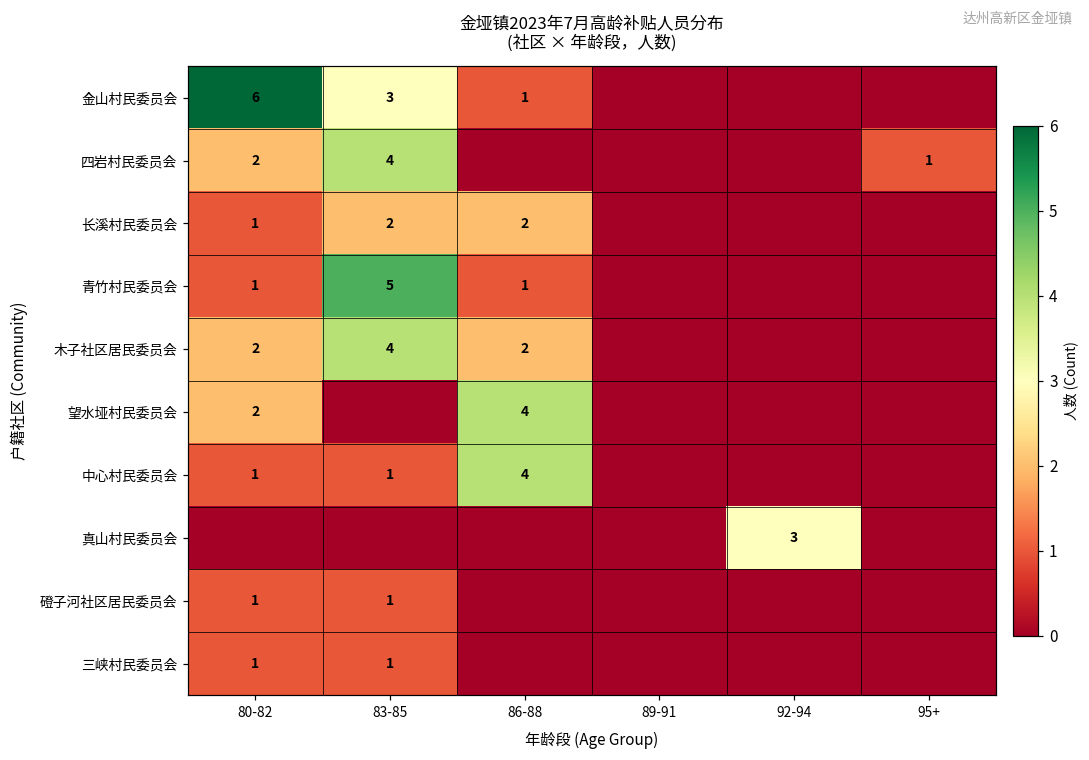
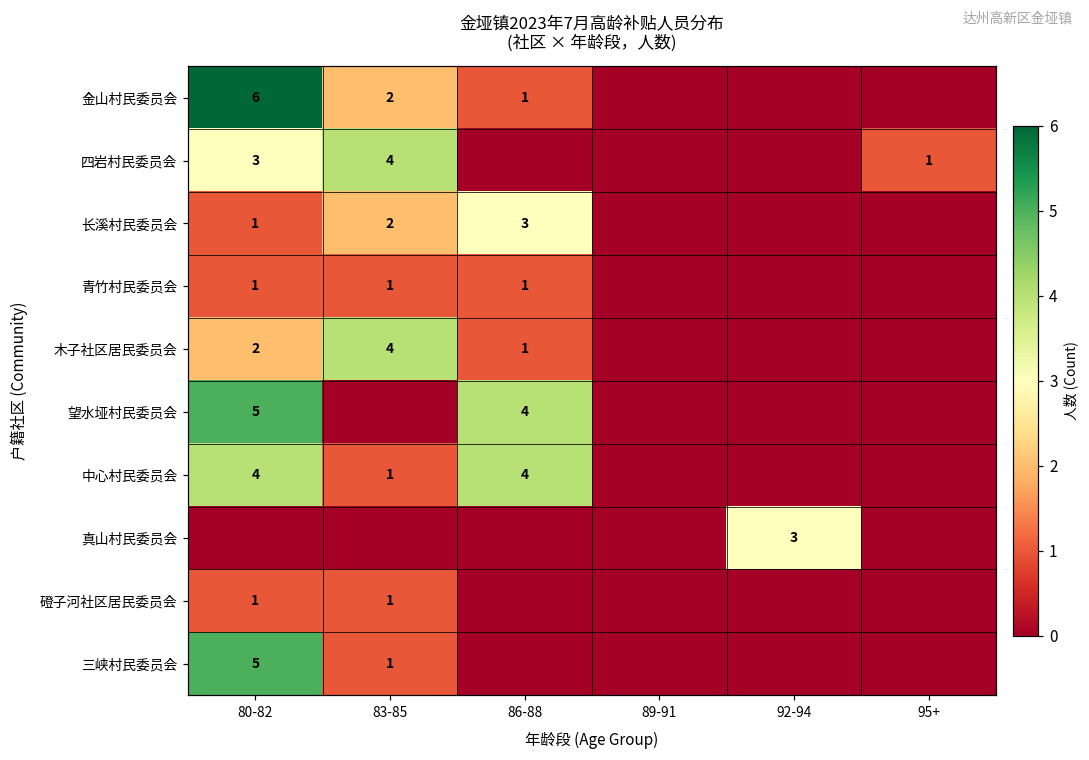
  {
    "金山村民委员会": {
      "80-82": 6,
-     "83-85": 3,
+     "83-85": 2,
      "86-88": 1
    },
    "四岩村民委员会": {
-     "80-82": 2,
+     "80-82": 3,
      "83-85": 4,
      "95+": 1
    },
    "长溪村民委员会": {
      "80-82": 1,
      "83-85": 2,
-     "86-88": 2
+     "86-88": 3
    },
    "青竹村民委员会": {
      "80-82": 1,
-     "83-85": 5,
+     "83-85": 1,
      "86-88": 1
    },
    "木子社区居民委员会": {
      "80-82": 2,
      "83-85": 4,
-     "86-88": 2
+     "86-88": 1
    },
    "望水垭村民委员会": {
-     "80-82": 2,
+     "80-82": 5,
      "86-88": 4
    },
    "中心村民委员会": {
-     "80-82": 1,
+     "80-82": 4,
      "83-85": 1,
      "86-88": 4
    },
    "真山村民委员会": {
      "92-94": 3
    },
    "磴子河社区居民委员会": {
      "80-82": 1,
      "83-85": 1
    },
    "三峡村民委员会": {
-     "80-82": 1,
+     "80-82": 5,
      "83-85": 1
    }
  }
